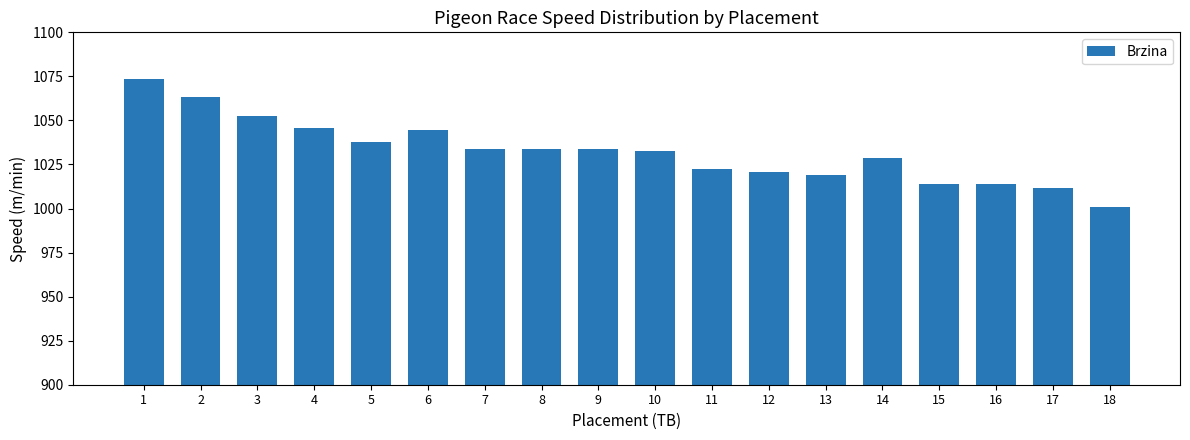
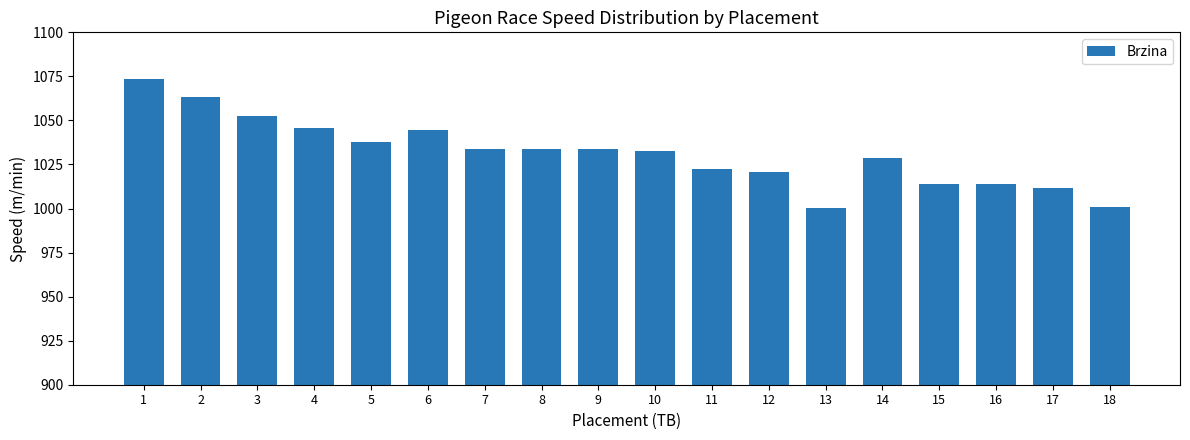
  {
    "1": 1073,
    "2": 1063,
    "3": 1053,
    "4": 1045,
    "5": 1038,
    "6": 1045,
    "7": 1034,
    "8": 1034,
    "9": 1034,
    "10": 1033,
    "11": 1022,
    "12": 1021,
-   "13": 1019,
+   "13": 1000,
    "14": 1028,
    "15": 1014,
    "16": 1014,
    "17": 1011,
    "18": 1001
  }
